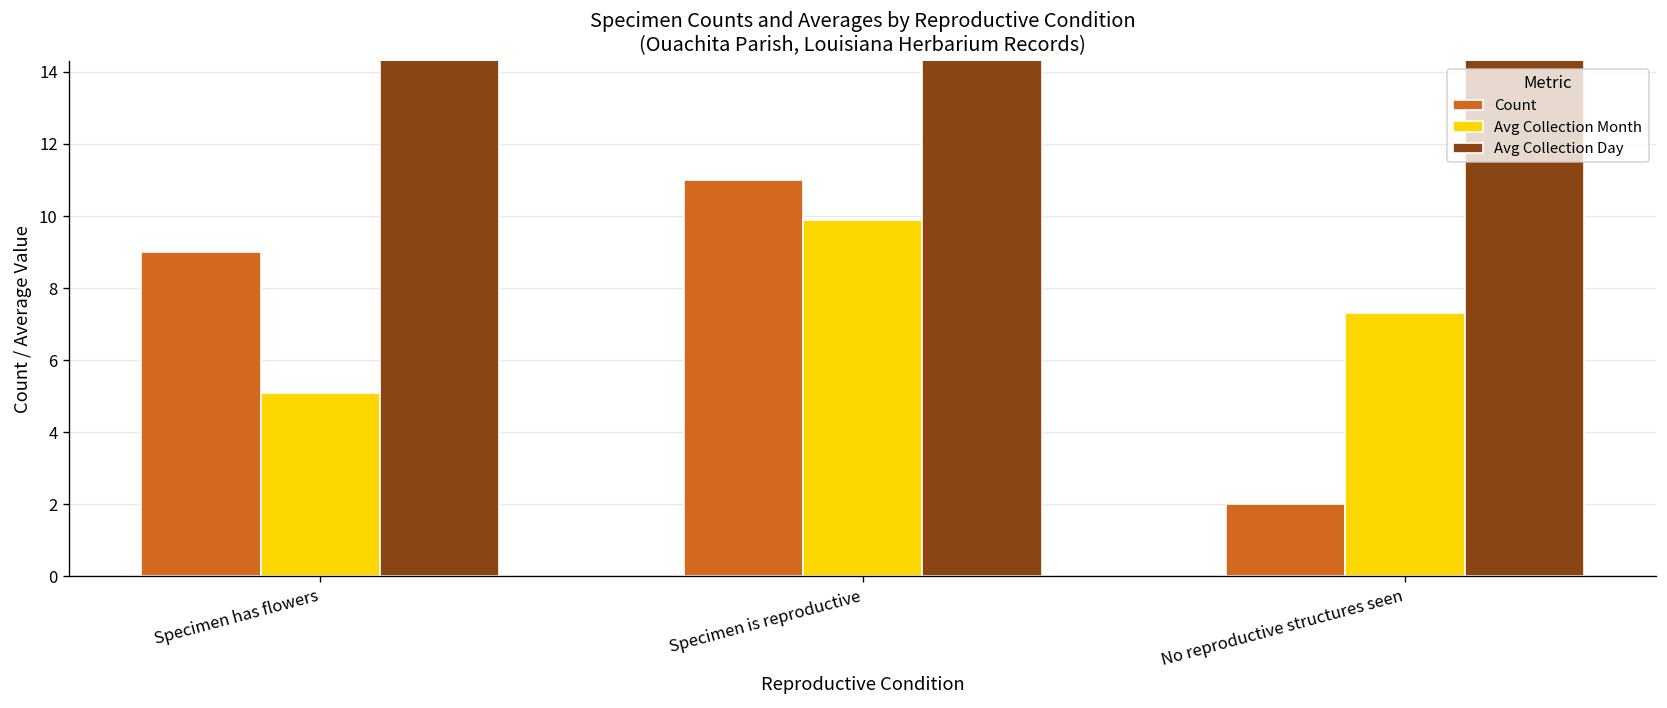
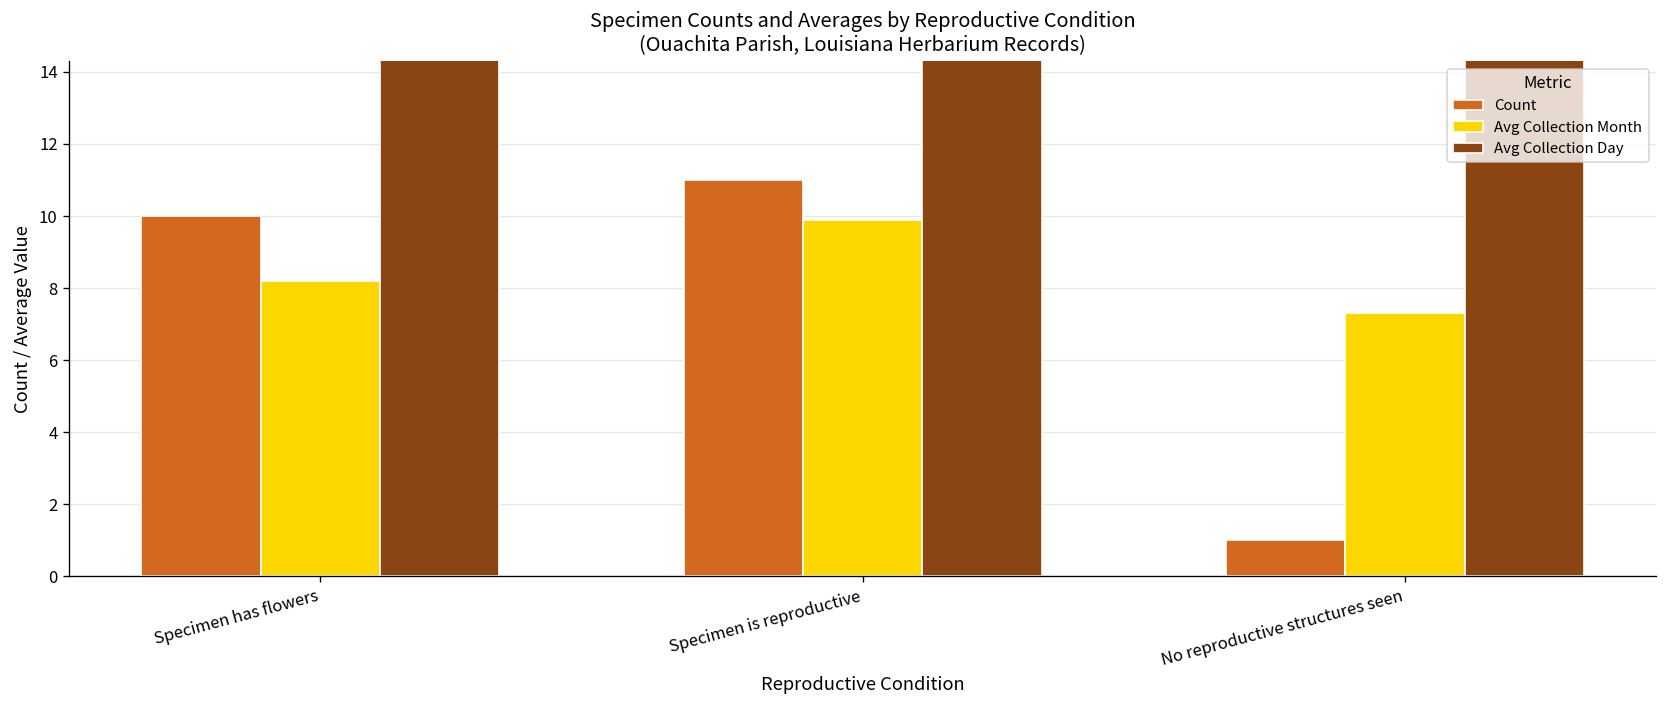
  {
    "Count": {
-     "Specimen has flowers": 9,
+     "Specimen has flowers": 10,
      "Specimen is reproductive": 11,
-     "No reproductive structures seen": 2
+     "No reproductive structures seen": 1
    },
    "Avg Collection Month": {
-     "Specimen has flowers": 5.1,
+     "Specimen has flowers": 8.2,
      "Specimen is reproductive": 9.9,
      "No reproductive structures seen": 7.3
    }
  }
